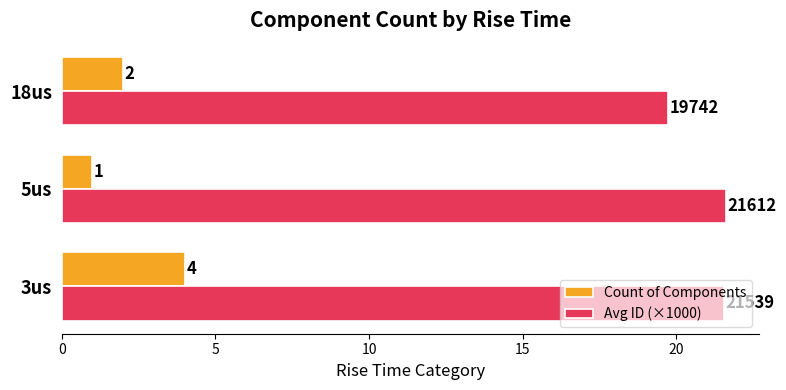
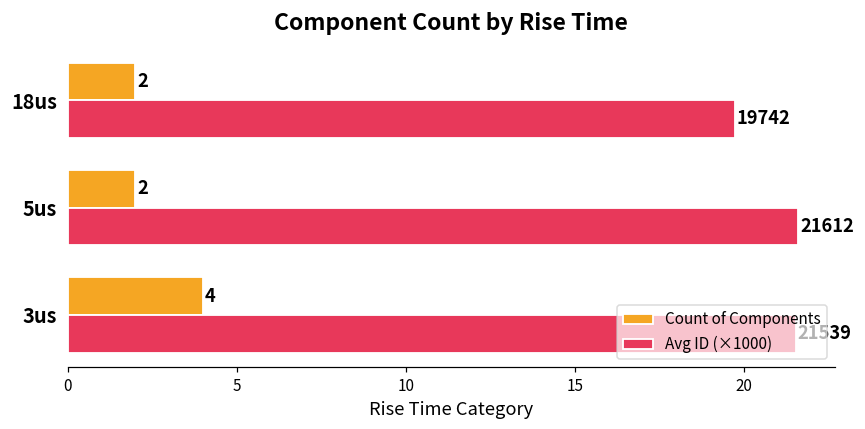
  {
    "Count of Components": {
      "18us": 2,
-     "5us": 1,
+     "5us": 2,
      "3us": 4
    }
  }
